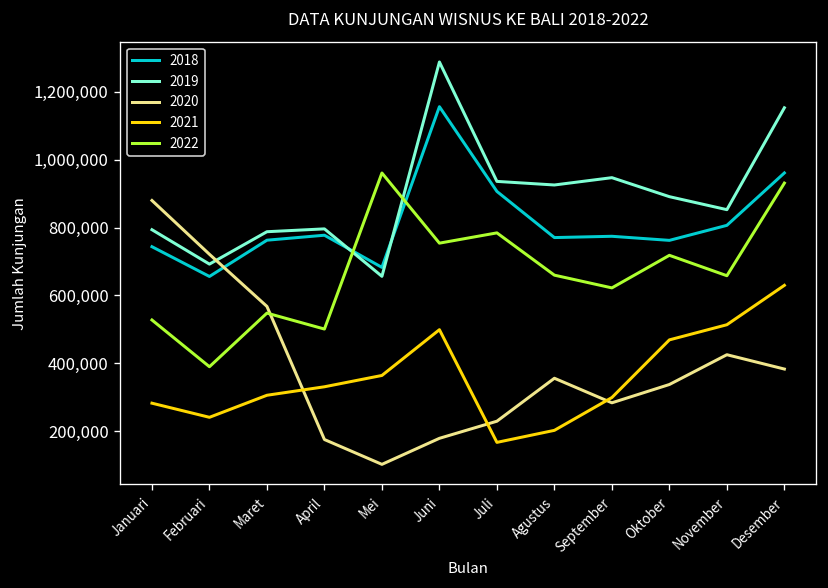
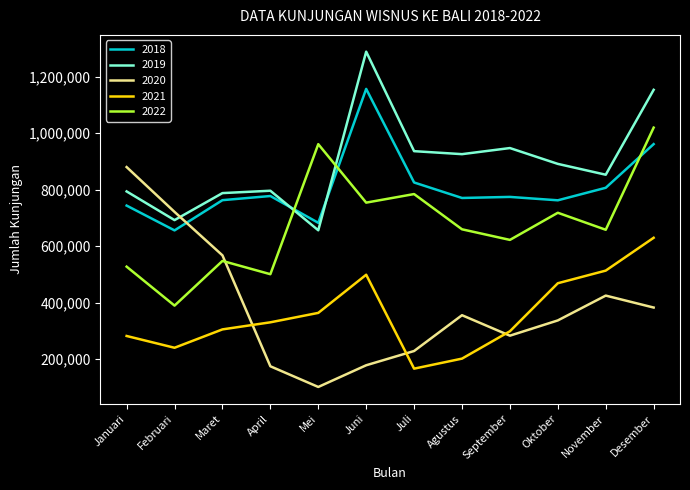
  {
    "2018": {
      "Januari": "740,000",
      "Februari": "660,000",
      "Maret": "760,000",
      "April": "780,000",
      "Mei": "680,000",
      "Juni": "1,160,000",
-     "Juli": "910,000",
+     "Juli": "830,000",
      "Agustus": "770,000",
      "September": "770,000",
      "Oktober": "760,000",
      "November": "810,000",
      "Desember": "960,000"
    },
    "2019": {
      "Januari": "790,000",
      "Februari": "690,000",
      "Maret": "790,000",
      "April": "800,000",
      "Mei": "660,000",
      "Juni": "1,290,000",
      "Juli": "940,000",
      "Agustus": "930,000",
      "September": "950,000",
      "Oktober": "890,000",
      "November": "850,000",
      "Desember": "1,150,000"
    },
    "2020": {
      "Januari": "880,000",
      "Februari": "720,000",
      "Maret": "570,000",
      "April": "180,000",
      "Mei": "100,000",
      "Juni": "180,000",
      "Juli": "230,000",
      "Agustus": "360,000",
      "September": "280,000",
      "Oktober": "340,000",
      "November": "430,000",
      "Desember": "380,000"
    },
    "2021": {
      "Januari": "280,000",
      "Februari": "240,000",
      "Maret": "310,000",
      "April": "330,000",
      "Mei": "360,000",
      "Juni": "500,000",
      "Juli": "170,000",
      "Agustus": "200,000",
      "September": "300,000",
      "Oktober": "470,000",
      "November": "510,000",
      "Desember": "630,000"
    },
    "2022": {
      "Januari": "530,000",
      "Februari": "390,000",
      "Maret": "550,000",
      "April": "500,000",
      "Mei": "960,000",
      "Juni": "750,000",
      "Juli": "780,000",
      "Agustus": "660,000",
      "September": "620,000",
      "Oktober": "720,000",
      "November": "660,000",
-     "Desember": "930,000"
+     "Desember": "1,020,000"
    }
  }
